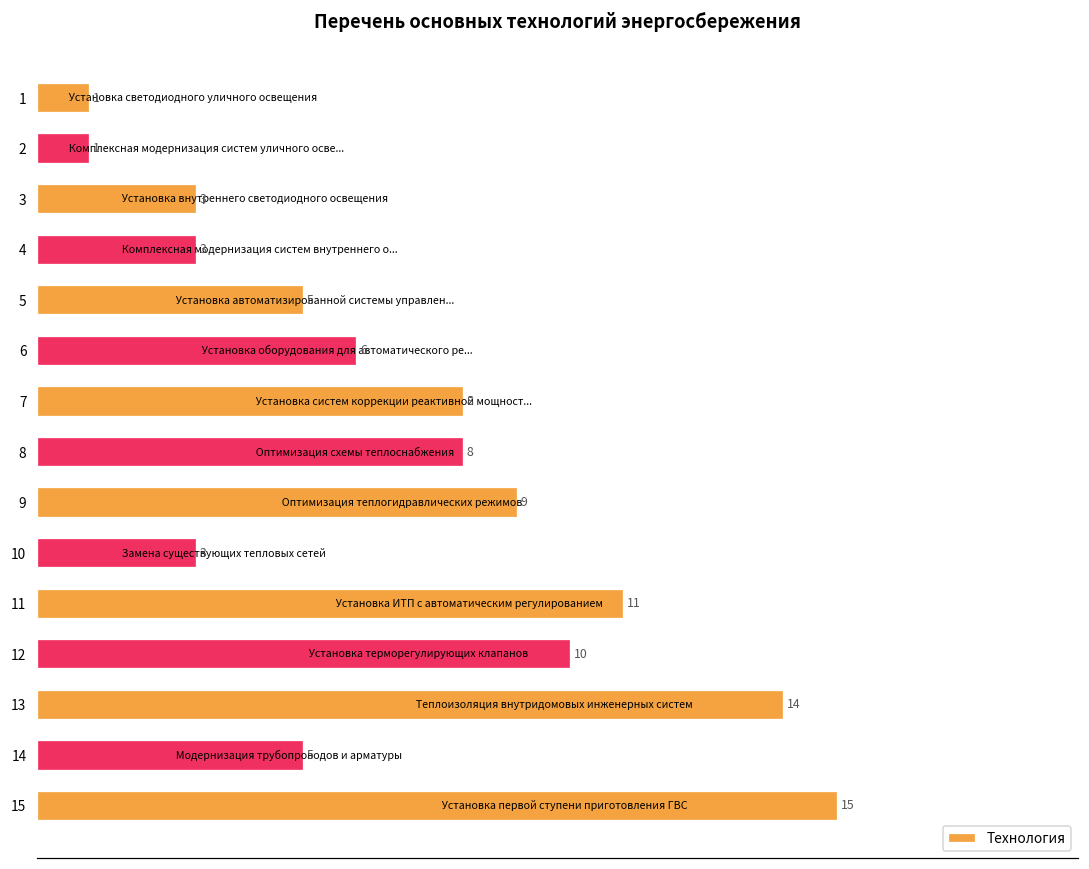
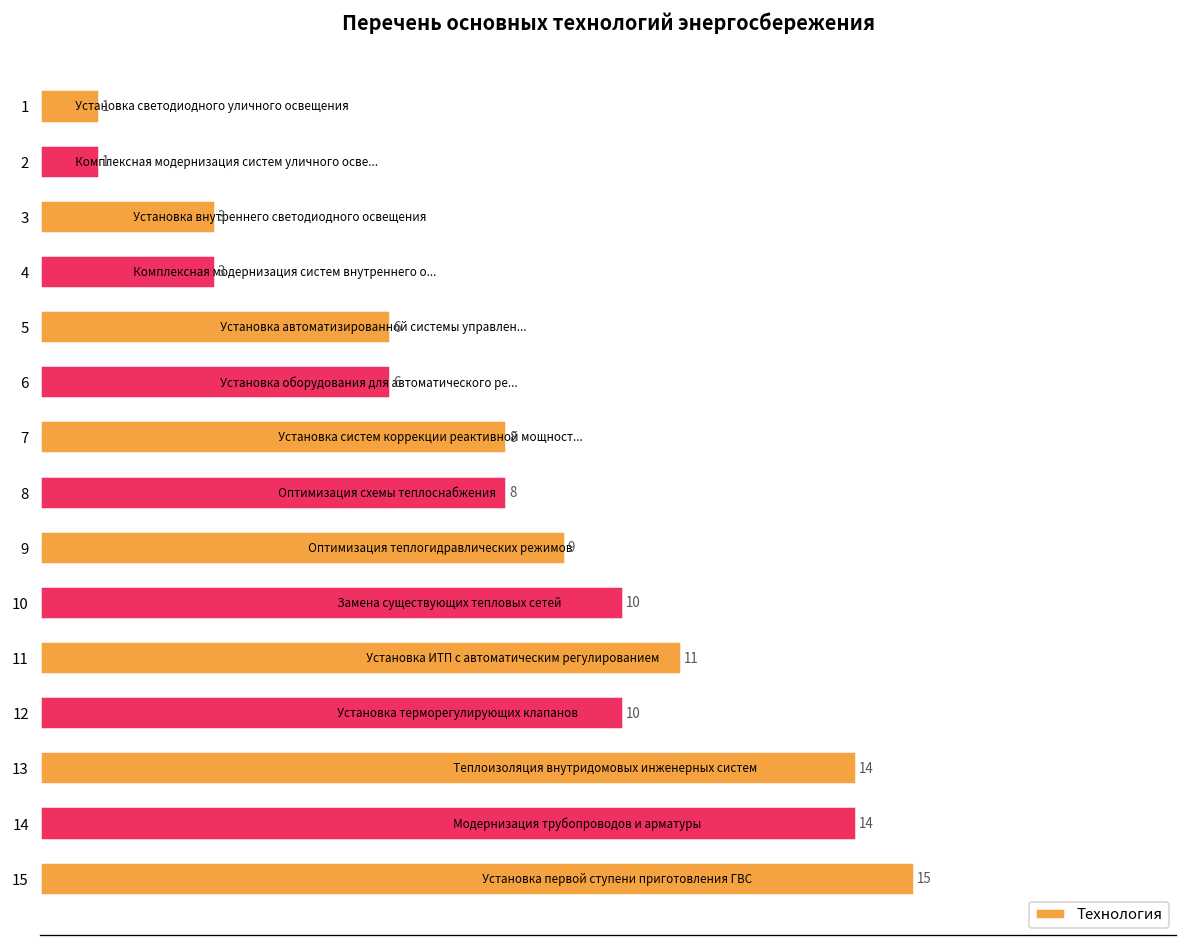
  {
-   "5": 5,
+   "5": 6,
    "8": 8,
-   "10": 3,
+   "10": 10,
    "11": 11,
    "12": 10,
    "13": 14,
-   "14": 5,
+   "14": 14,
    "15": 15
  }
